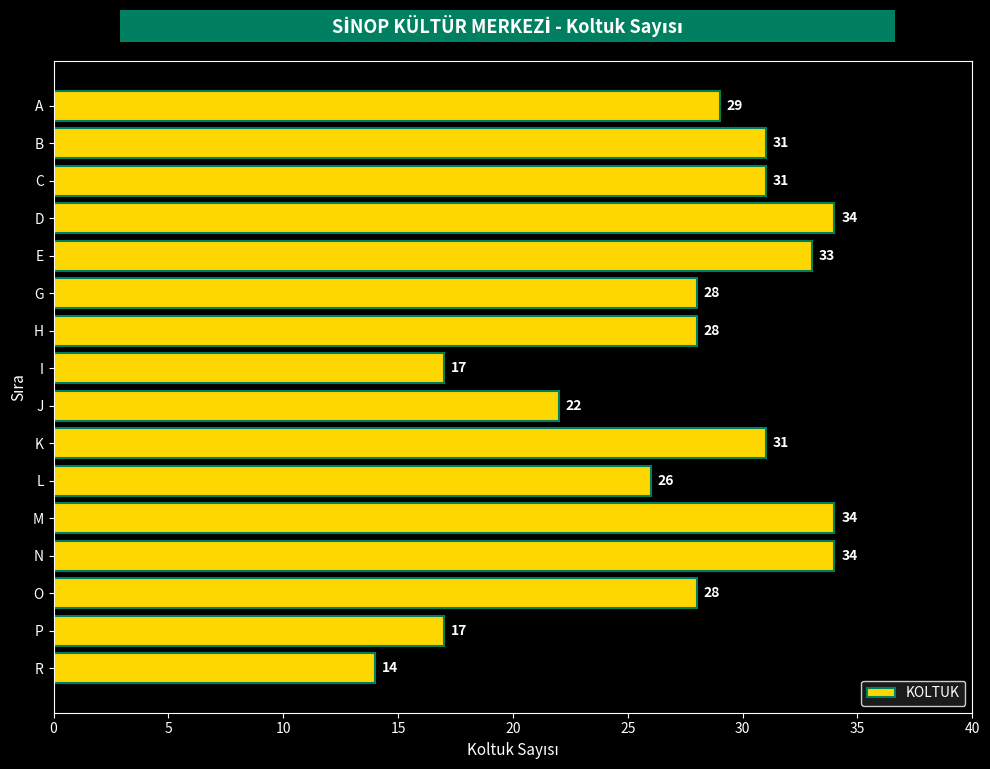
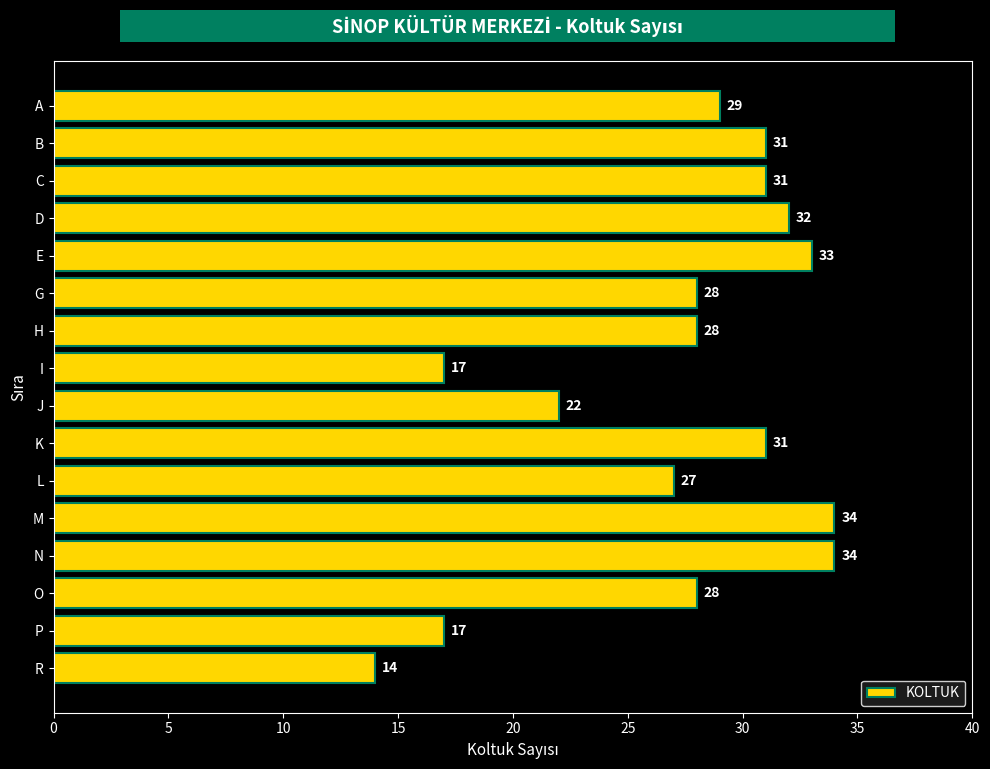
  {
    "A": 29,
    "B": 31,
    "C": 31,
-   "D": 34,
+   "D": 32,
    "E": 33,
    "G": 28,
    "H": 28,
    "I": 17,
    "J": 22,
    "K": 31,
-   "L": 26,
+   "L": 27,
    "M": 34,
    "N": 34,
    "O": 28,
    "P": 17,
    "R": 14
  }
